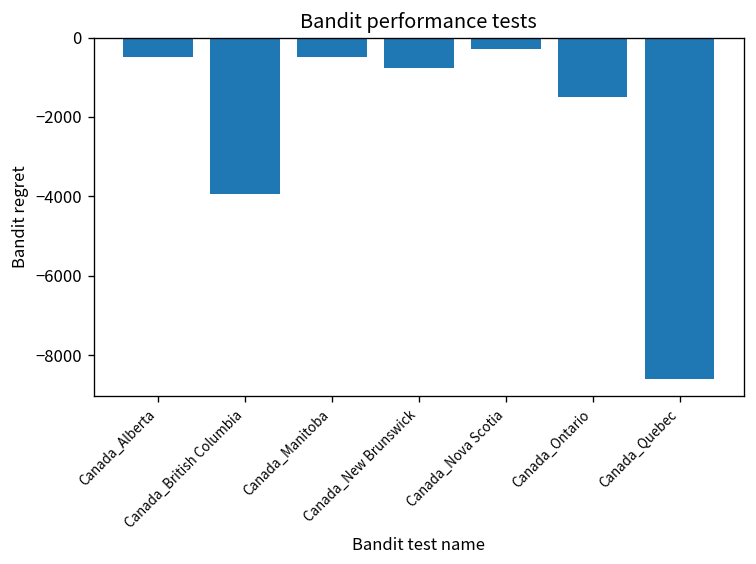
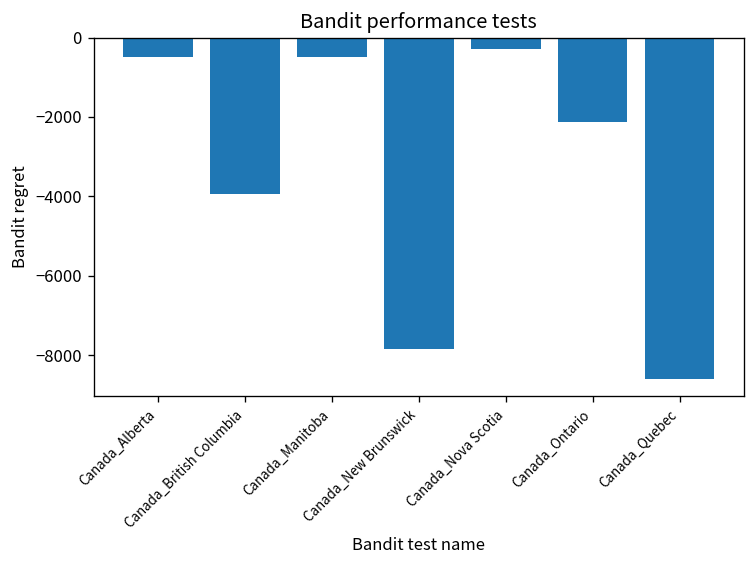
  {
    "Canada_Alberta": -500,
    "Canada_British Columbia": -3900,
    "Canada_Manitoba": -500,
-   "Canada_New Brunswick": -800,
+   "Canada_New Brunswick": -7900,
    "Canada_Nova Scotia": -300,
-   "Canada_Ontario": -1500,
+   "Canada_Ontario": -2100,
    "Canada_Quebec": -8600
  }
